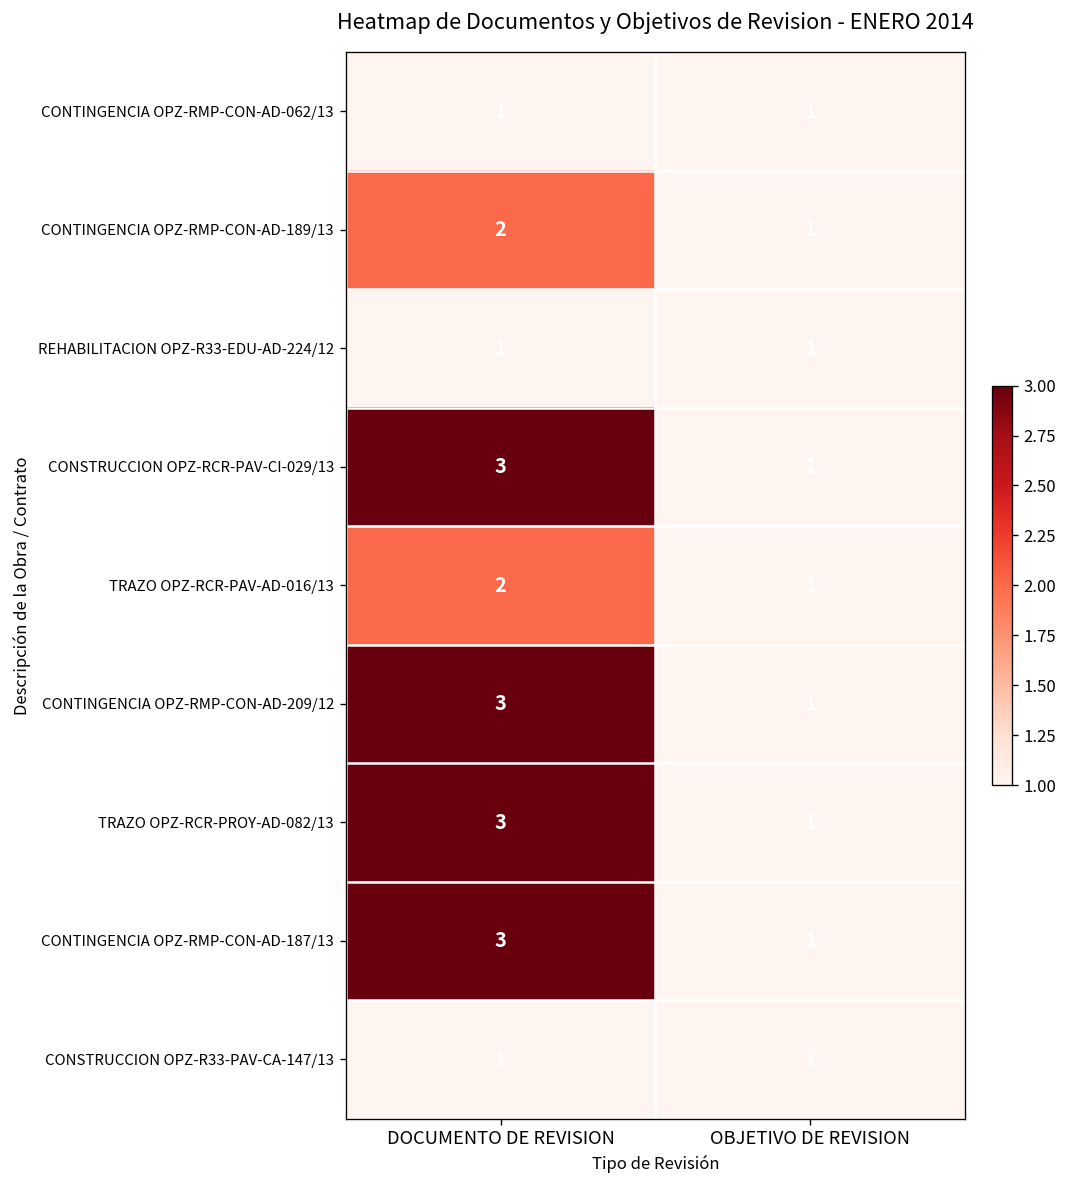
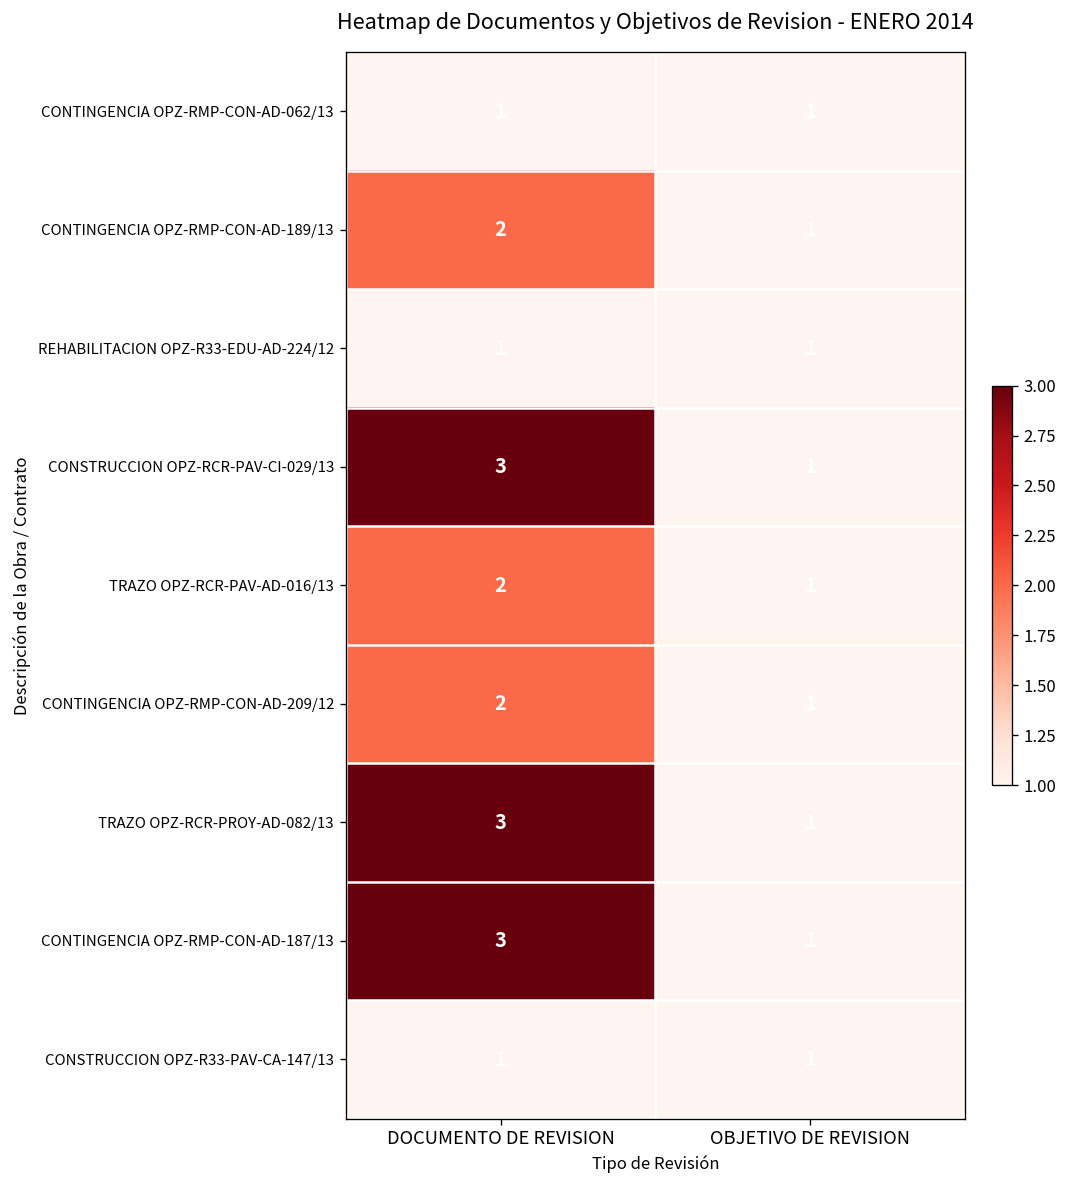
  {
    "CONTINGENCIA OPZ-RMP-CON-AD-189/13": {
      "DOCUMENTO DE REVISION": 2
    },
    "CONSTRUCCION OPZ-RCR-PAV-CI-029/13": {
      "DOCUMENTO DE REVISION": 3
    },
    "TRAZO OPZ-RCR-PAV-AD-016/13": {
      "DOCUMENTO DE REVISION": 2
    },
    "CONTINGENCIA OPZ-RMP-CON-AD-209/12": {
-     "DOCUMENTO DE REVISION": 3
+     "DOCUMENTO DE REVISION": 2
    },
    "TRAZO OPZ-RCR-PROY-AD-082/13": {
      "DOCUMENTO DE REVISION": 3
    },
    "CONTINGENCIA OPZ-RMP-CON-AD-187/13": {
      "DOCUMENTO DE REVISION": 3
    }
  }
